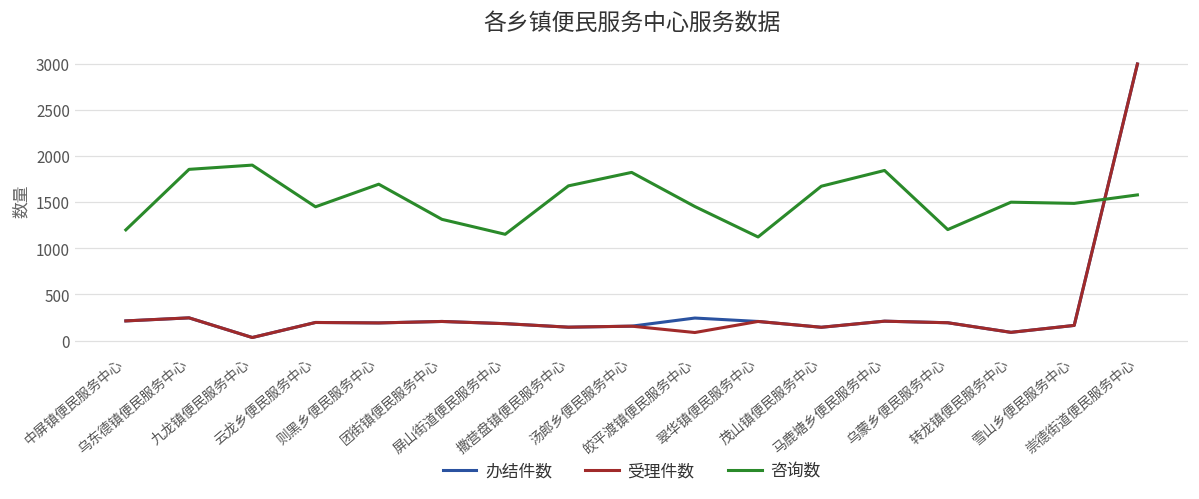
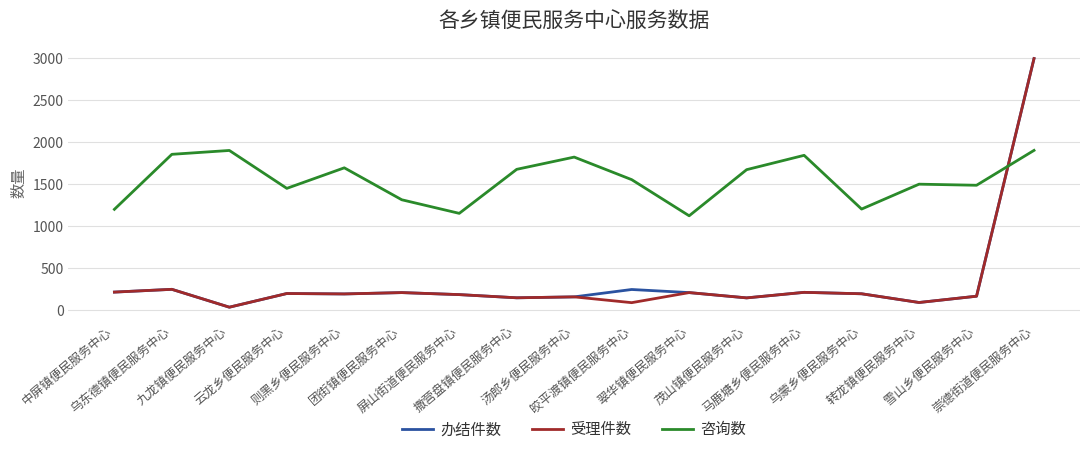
  {
    "办结件数": {
      "皎平渡镇便民服务中心": 200
    },
    "受理件数": {
      "皎平渡镇便民服务中心": 100
    },
    "咨询数": {
      "中屏镇便民服务中心": 1200,
      "乌东德镇便民服务中心": 1900,
      "九龙镇便民服务中心": 1900,
      "云龙乡便民服务中心": 1500,
      "则黑乡便民服务中心": 1700,
      "团街镇便民服务中心": 1300,
      "屏山街道便民服务中心": 1200,
      "撒营盘镇便民服务中心": 1700,
      "汤郎乡便民服务中心": 1800,
-     "皎平渡镇便民服务中心": 1500,
+     "皎平渡镇便民服务中心": 1600,
      "翠华镇便民服务中心": 1100,
      "茂山镇便民服务中心": 1700,
      "马鹿塘乡便民服务中心": 1800,
      "乌蒙乡便民服务中心": 1200,
      "转龙镇便民服务中心": 1500,
      "雪山乡便民服务中心": 1500,
-     "崇德街道便民服务中心": 1600
+     "崇德街道便民服务中心": 1900
    }
  }
